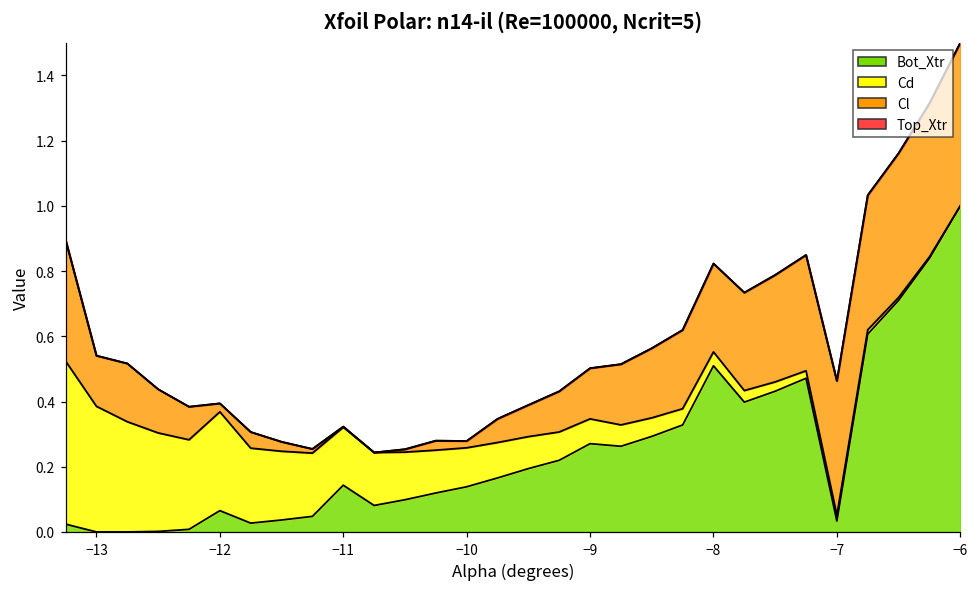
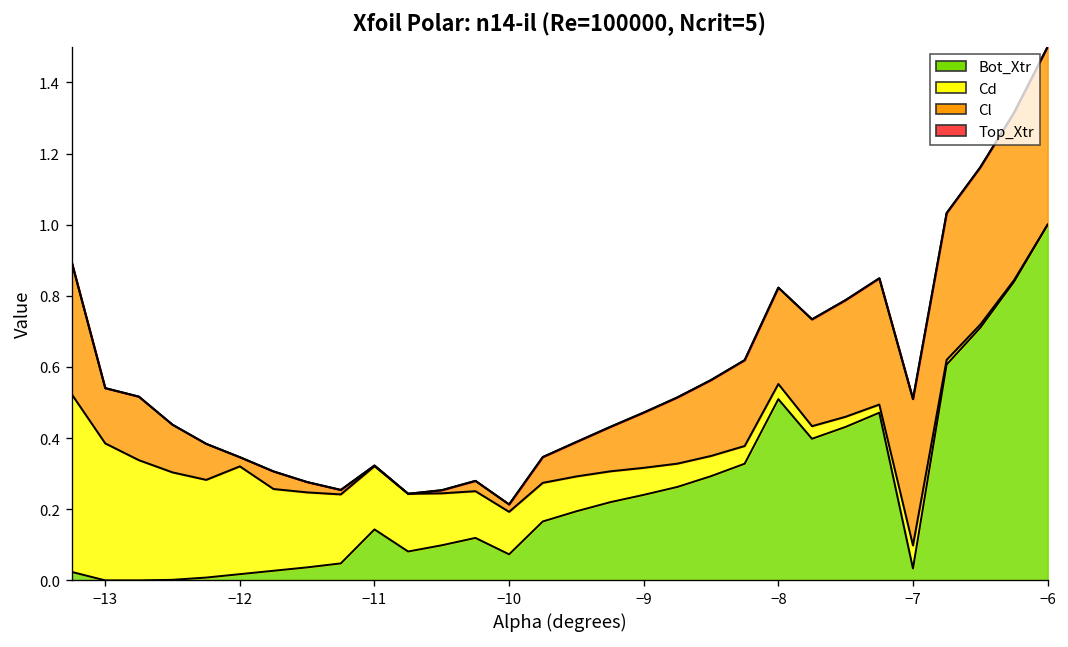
  {
    "Bot_Xtr": {
      "−13": 0.00,
-     "−12": 0.07,
+     "−12": 0.02,
      "−11": 0.14,
-     "−10": 0.14,
-     "−9": 0.27,
+     "−10": 0.07,
+     "−9": 0.24,
      "−8": 0.51,
      "−7": 0.03
    },
    "Cd": {
      "−13": 0.39,
      "−12": 0.30,
      "−10": 0.12,
      "−9": 0.08,
      "−8": 0.04,
-     "−7": 0.02
+     "−7": 0.06
    }
  }
